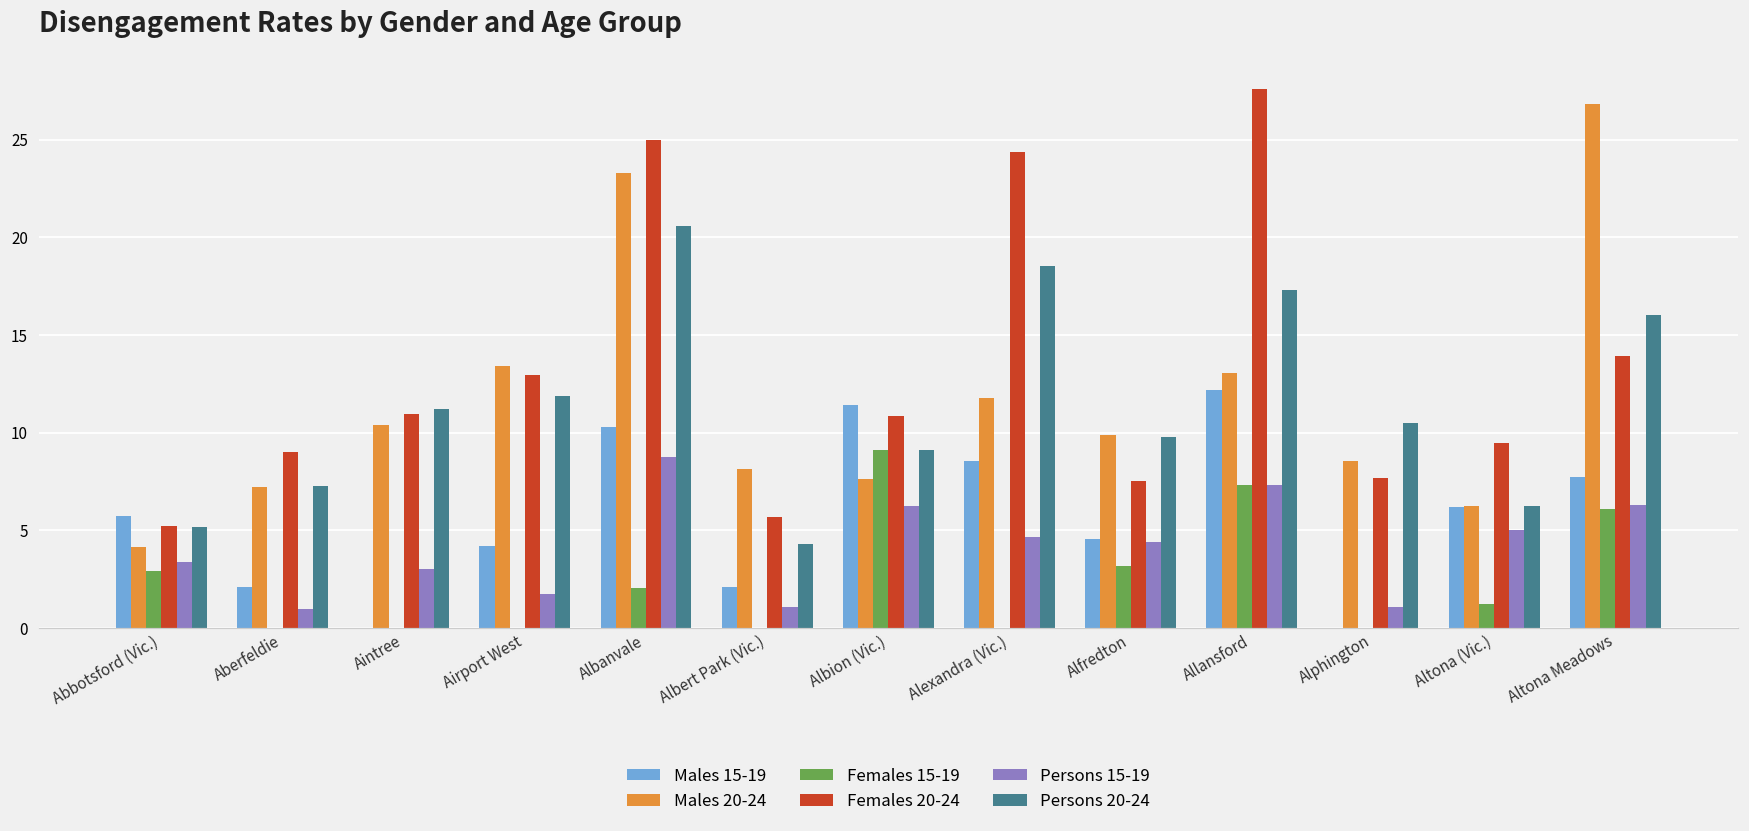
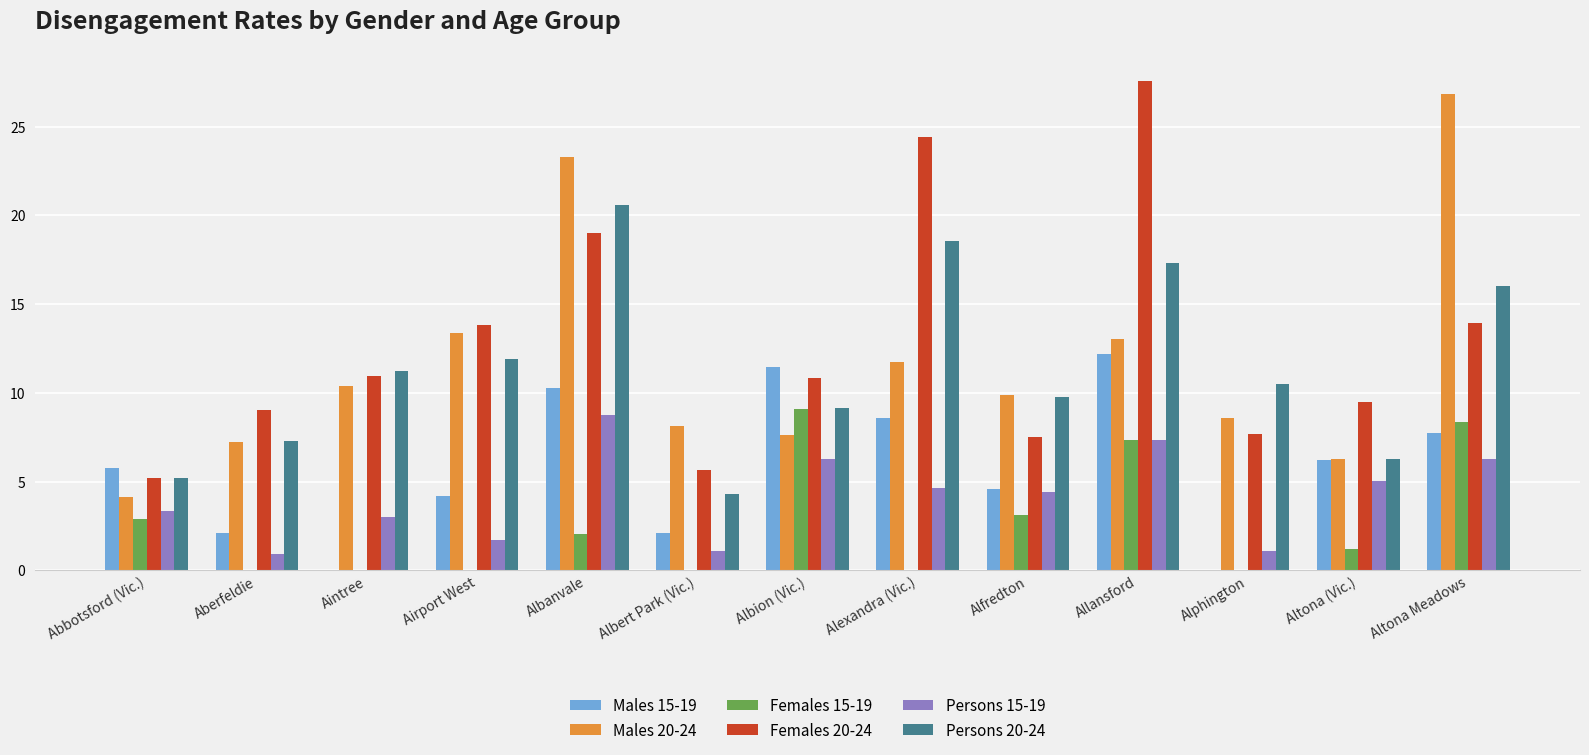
  {
    "Males 20-24": {
      "Abbotsford (Vic.)": 4.1,
      "Aberfeldie": 7.2,
      "Aintree": 10.4,
      "Airport West": 13.4,
      "Albanvale": 23.3,
      "Albert Park (Vic.)": 8.1,
      "Albion (Vic.)": 7.6,
      "Alexandra (Vic.)": 11.8,
      "Alfredton": 9.9,
      "Allansford": 13.0,
      "Alphington": 8.6,
      "Altona (Vic.)": 6.3,
      "Altona Meadows": 26.8
    },
    "Females 15-19": {
      "Abbotsford (Vic.)": 2.9,
      "Aberfeldie": 0.0,
      "Aintree": 0.0,
      "Airport West": 0.0,
      "Albanvale": 2.1,
      "Albert Park (Vic.)": 0.0,
      "Albion (Vic.)": 9.1,
      "Alexandra (Vic.)": 0.0,
      "Alfredton": 3.1,
      "Allansford": 7.3,
      "Alphington": 0.0,
      "Altona (Vic.)": 1.2,
-     "Altona Meadows": 6.1
+     "Altona Meadows": 8.4
    },
    "Females 20-24": {
      "Abbotsford (Vic.)": 5.2,
      "Aberfeldie": 9.0,
      "Aintree": 10.9,
-     "Airport West": 12.9,
-     "Albanvale": 25.0,
+     "Airport West": 13.8,
+     "Albanvale": 19.0,
      "Albert Park (Vic.)": 5.7,
      "Albion (Vic.)": 10.8,
      "Alexandra (Vic.)": 24.4,
      "Alfredton": 7.5,
      "Allansford": 27.6,
      "Alphington": 7.7,
      "Altona (Vic.)": 9.5,
      "Altona Meadows": 13.9
    },
    "Persons 20-24": {
      "Abbotsford (Vic.)": 5.2,
      "Aberfeldie": 7.3,
      "Aintree": 11.2,
      "Airport West": 11.9,
      "Albanvale": 20.6,
      "Albert Park (Vic.)": 4.3,
      "Albion (Vic.)": 9.1,
      "Alexandra (Vic.)": 18.6,
      "Alfredton": 9.8,
      "Allansford": 17.3,
      "Alphington": 10.5,
      "Altona (Vic.)": 6.3,
      "Altona Meadows": 16.0
    }
  }
